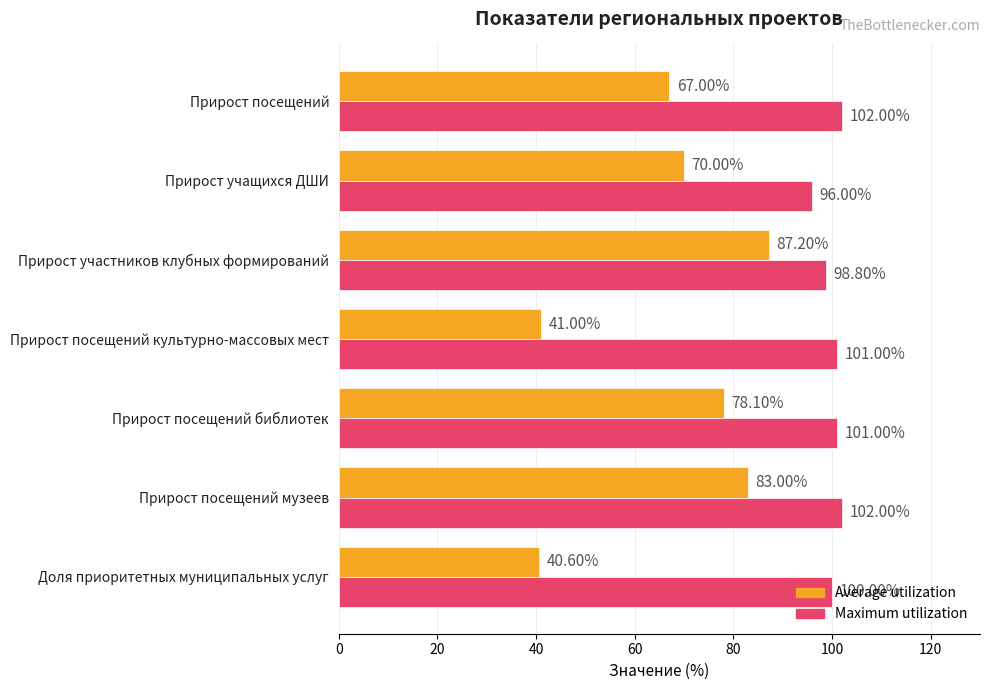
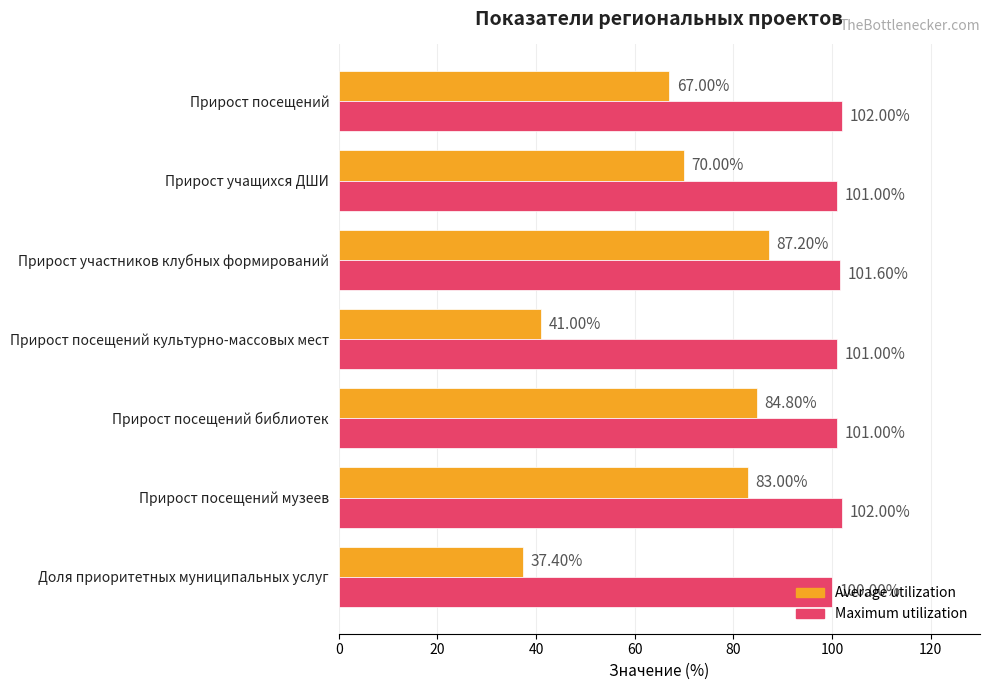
  {
    "Average utilization": {
      "Прирост посещений": "67.00%",
      "Прирост учащихся ДШИ": "70.00%",
      "Прирост участников клубных формирований": "87.20%",
      "Прирост посещений культурно-массовых мест": "41.00%",
-     "Прирост посещений библиотек": "78.10%",
+     "Прирост посещений библиотек": "84.80%",
      "Прирост посещений музеев": "83.00%",
-     "Доля приоритетных муниципальных услуг": "40.60%"
+     "Доля приоритетных муниципальных услуг": "37.40%"
    },
    "Maximum utilization": {
      "Прирост посещений": "102.00%",
-     "Прирост учащихся ДШИ": "96.00%",
-     "Прирост участников клубных формирований": "98.80%",
+     "Прирост учащихся ДШИ": "101.00%",
+     "Прирост участников клубных формирований": "101.60%",
      "Прирост посещений культурно-массовых мест": "101.00%",
      "Прирост посещений библиотек": "101.00%",
      "Прирост посещений музеев": "102.00%",
      "Доля приоритетных муниципальных услуг": "100.00%"
    }
  }
